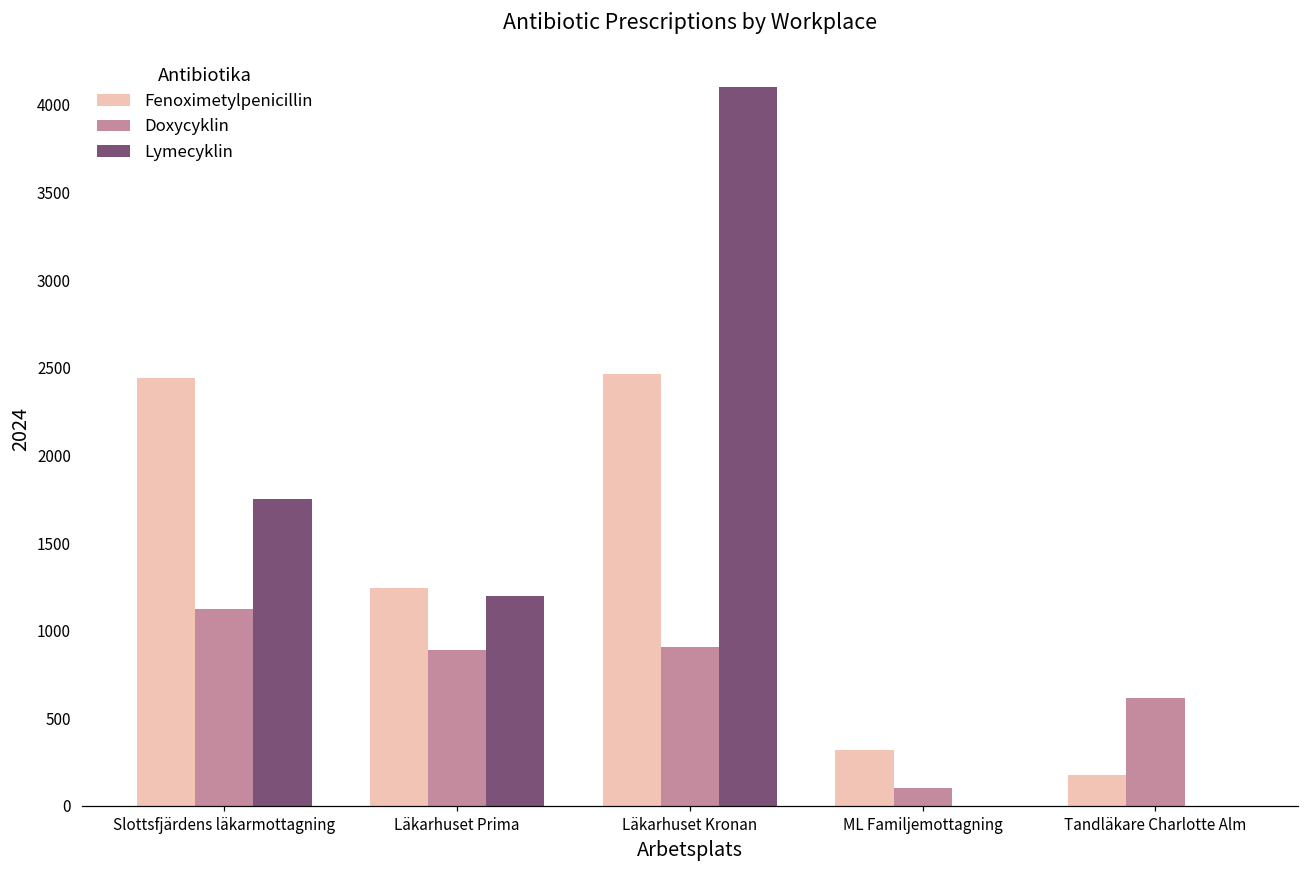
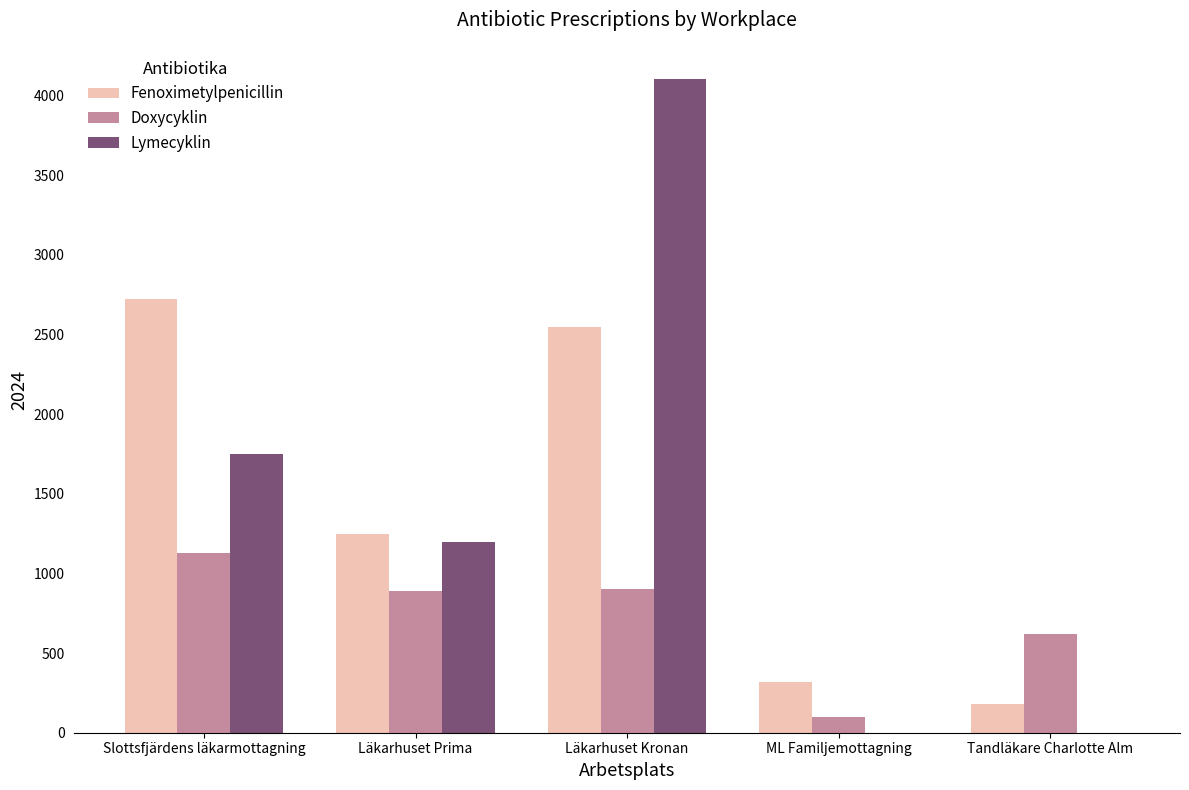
  {
    "Fenoximetylpenicillin": {
-     "Slottsfjärdens läkarmottagning": 2440,
+     "Slottsfjärdens läkarmottagning": 2730,
      "Läkarhuset Prima": 1250,
-     "Läkarhuset Kronan": 2460,
+     "Läkarhuset Kronan": 2540,
      "ML Familjemottagning": 320,
      "Tandläkare Charlotte Alm": 180
    },
    "Doxycyklin": {
      "Slottsfjärdens läkarmottagning": 1130,
      "Läkarhuset Prima": 890,
      "Läkarhuset Kronan": 910,
      "ML Familjemottagning": 100,
      "Tandläkare Charlotte Alm": 620
    },
    "Lymecyklin": {
      "Slottsfjärdens läkarmottagning": 1750,
      "Läkarhuset Prima": 1200,
      "Läkarhuset Kronan": 4100,
      "ML Familjemottagning": 0,
      "Tandläkare Charlotte Alm": 0
    }
  }
